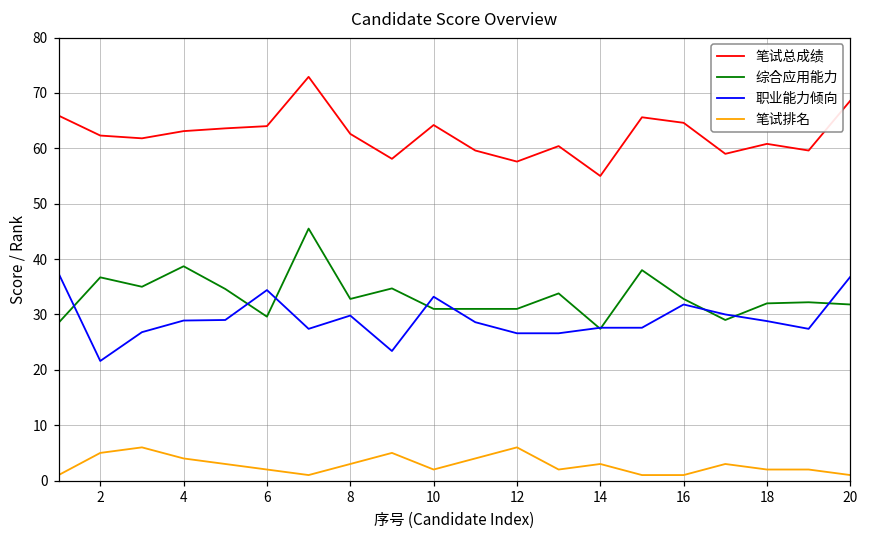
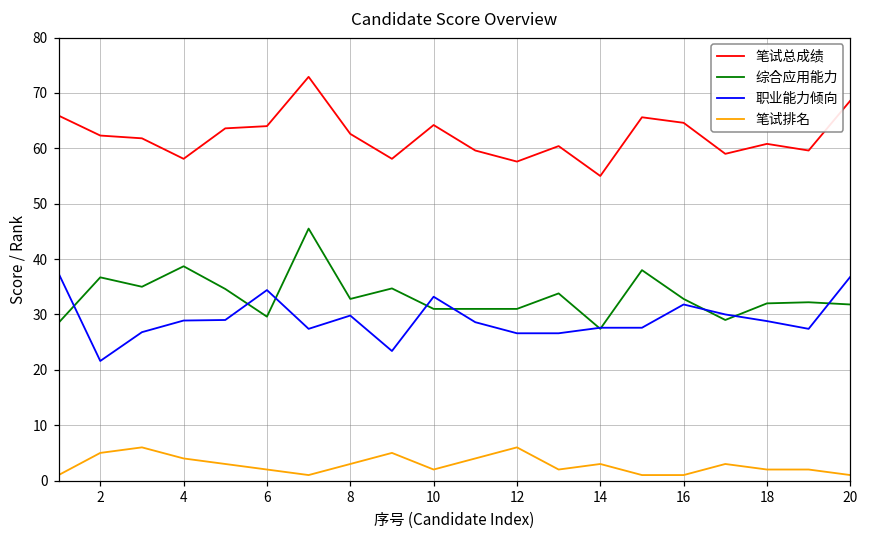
  {
    "笔试总成绩": {
      "2": 62,
-     "4": 63,
+     "4": 58,
      "6": 64,
      "8": 63,
      "10": 64,
      "12": 58,
      "14": 55,
      "16": 65,
      "18": 61,
      "20": 69
    },
    "综合应用能力": {
      "2": 37,
      "4": 39,
      "6": 30,
      "8": 33,
      "10": 31,
      "12": 31,
      "16": 33,
      "18": 32,
      "20": 32
    },
    "职业能力倾向": {
      "2": 22,
      "4": 29,
      "6": 34,
      "8": 30,
      "10": 33,
      "12": 27,
      "16": 32,
      "18": 29,
      "20": 37
    },
    "笔试排名": {
      "2": 5,
      "4": 4,
      "6": 2,
      "8": 3,
      "10": 2,
      "12": 6,
      "14": 3,
      "16": 1,
      "18": 2,
      "20": 1
    }
  }
